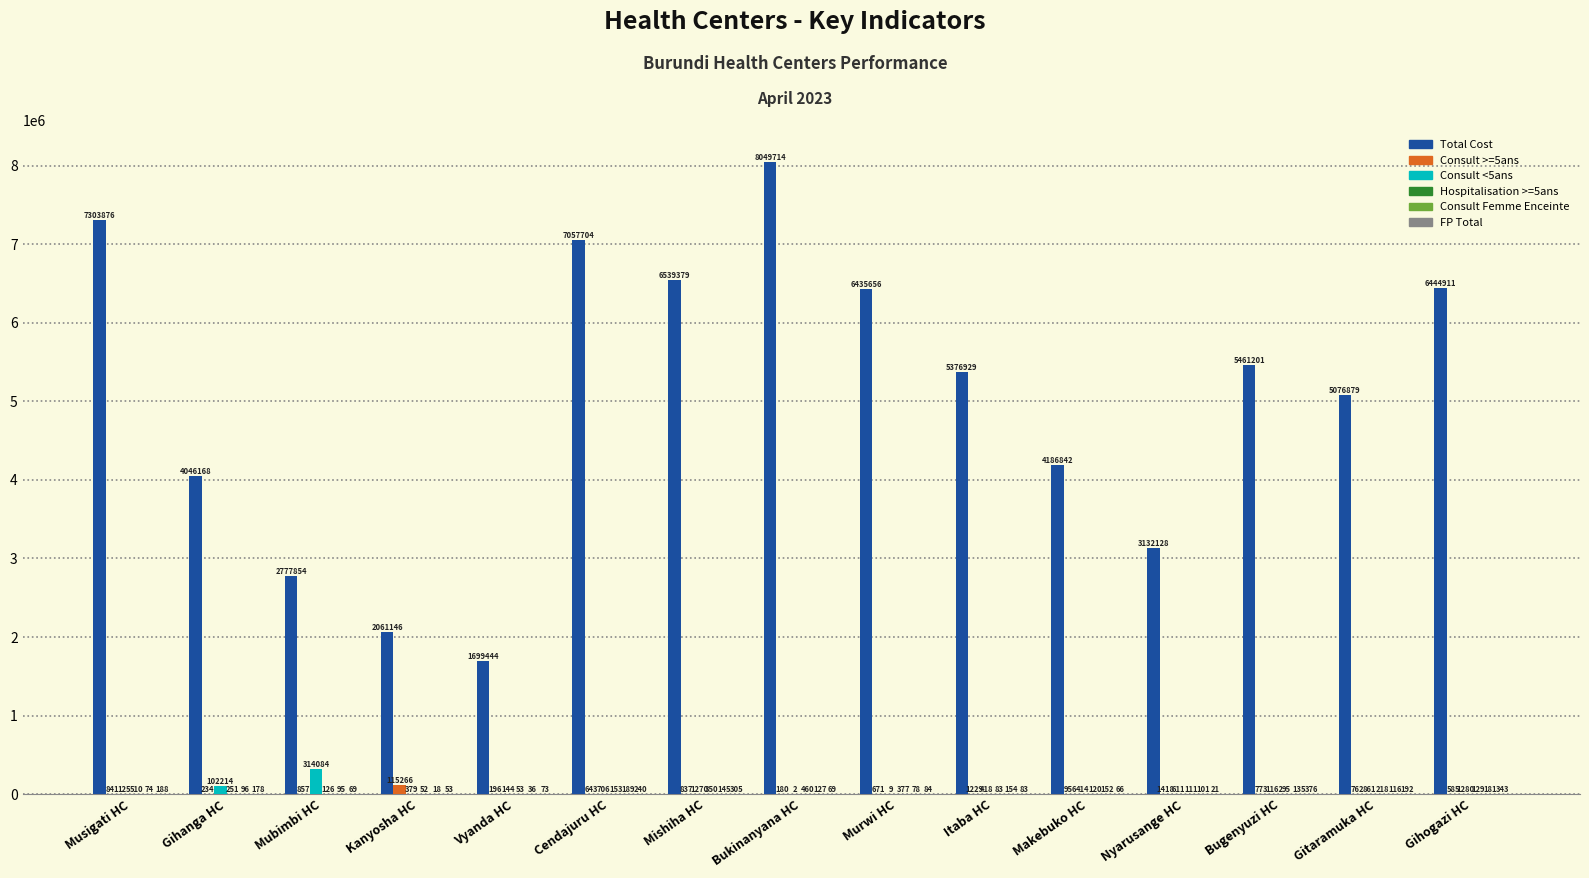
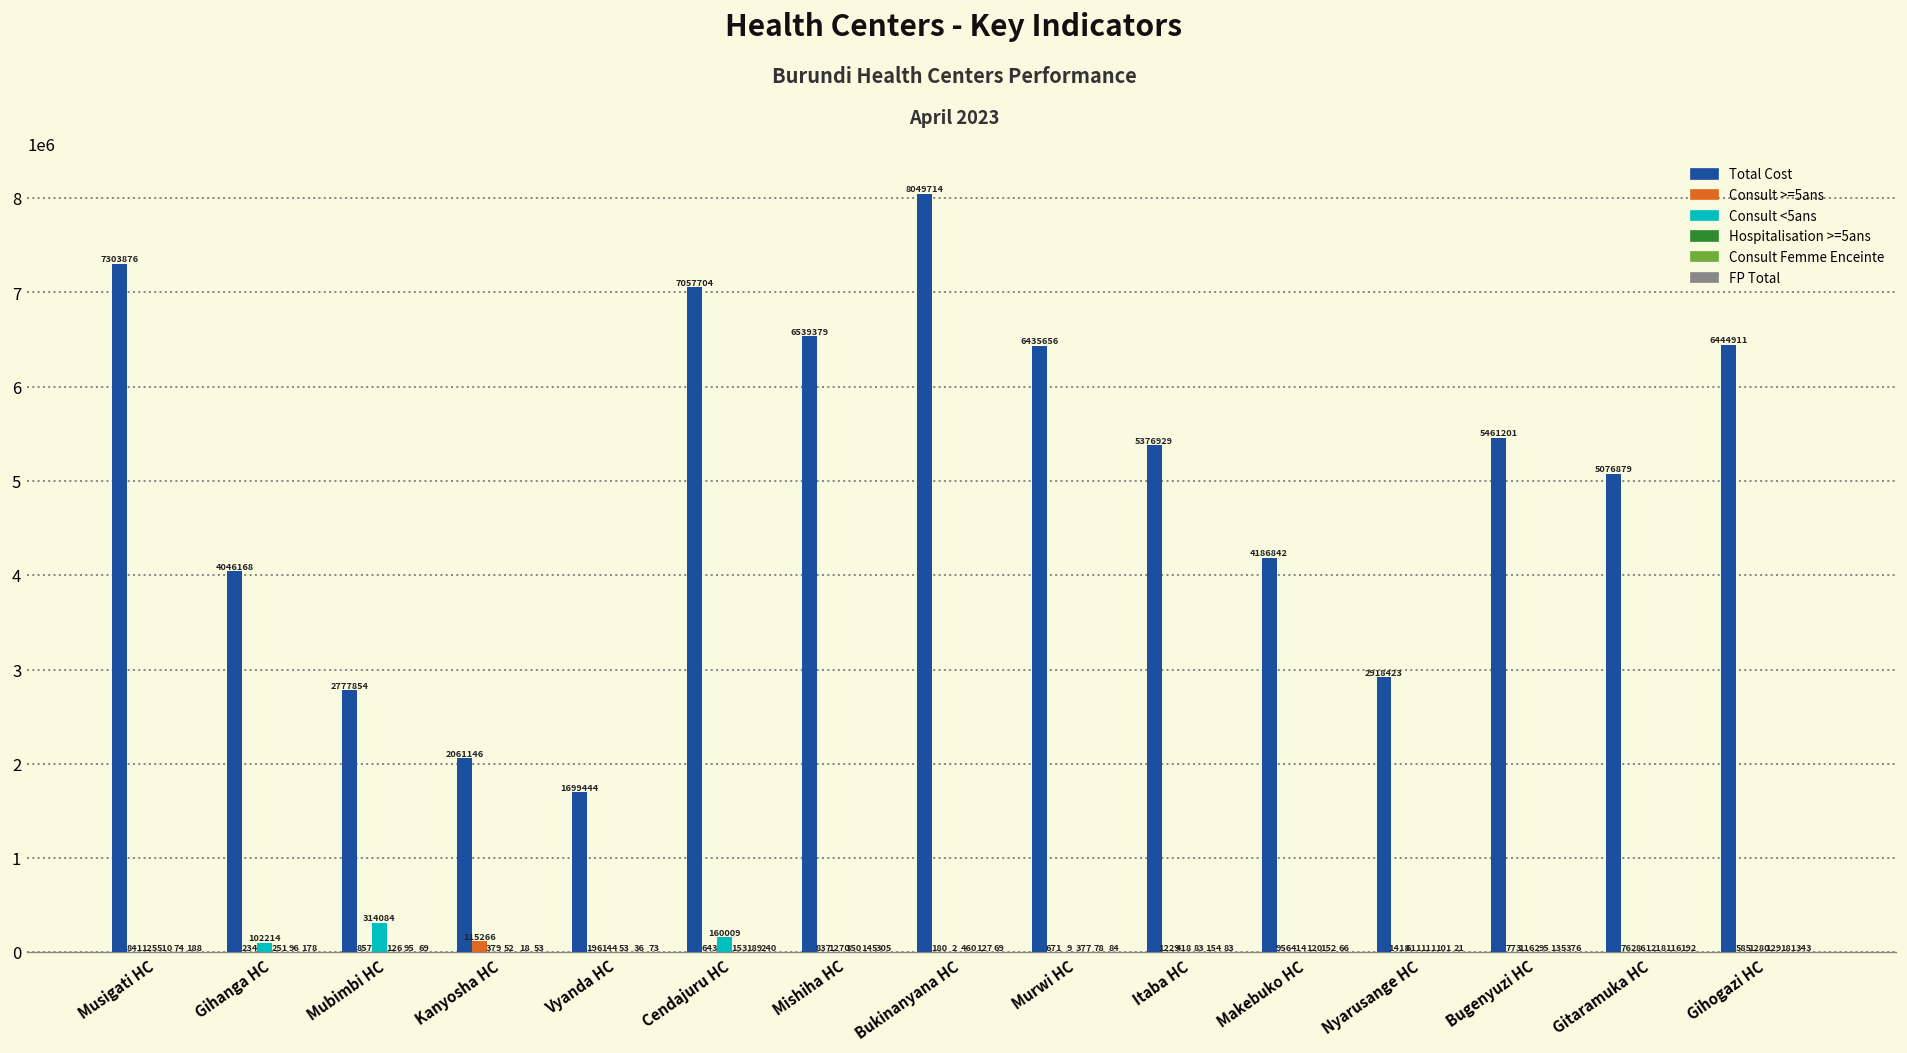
  {
    "Total Cost": {
      "Musigati HC": 7303876,
      "Gihanga HC": 4046168,
      "Mubimbi HC": 2777854,
      "Kanyosha HC": 2061146,
      "Vyanda HC": 1699444,
      "Cendajuru HC": 7057704,
      "Mishiha HC": 6539379,
      "Bukinanyana HC": 8049714,
      "Murwi HC": 6435656,
      "Itaba HC": 5376929,
      "Makebuko HC": 4186842,
-     "Nyarusange HC": 3132128,
+     "Nyarusange HC": 2918423,
      "Bugenyuzi HC": 5461201,
      "Gitaramuka HC": 5076879,
      "Gihogazi HC": 6444911
    },
    "Consult >=5ans": {
      "Musigati HC": 841,
      "Gihanga HC": 234,
      "Mubimbi HC": 857,
      "Kanyosha HC": 115266,
      "Vyanda HC": 196,
      "Cendajuru HC": 643,
      "Bukinanyana HC": 180,
      "Murwi HC": 671,
      "Makebuko HC": 956,
      "Gitaramuka HC": 762
    },
    "Consult <5ans": {
      "Musigati HC": 125,
      "Gihanga HC": 102214,
      "Mubimbi HC": 314084,
      "Kanyosha HC": 379,
      "Vyanda HC": 144,
-     "Cendajuru HC": 706,
+     "Cendajuru HC": 160009,
      "Bukinanyana HC": 2,
      "Murwi HC": 9,
      "Makebuko HC": 414,
      "Gitaramuka HC": 861
    },
    "Hospitalisation >=5ans": {
      "Musigati HC": 510,
      "Gihanga HC": 251,
      "Mubimbi HC": 126,
      "Kanyosha HC": 52,
      "Vyanda HC": 53,
      "Cendajuru HC": 153,
      "Bukinanyana HC": 460,
      "Murwi HC": 377,
      "Itaba HC": 83,
      "Makebuko HC": 120,
      "Nyarusange HC": 111,
      "Bugenyuzi HC": 95,
      "Gitaramuka HC": 218
    },
    "Consult Femme Enceinte": {
      "Musigati HC": 74,
      "Gihanga HC": 96,
      "Mubimbi HC": 95,
      "Kanyosha HC": 18,
      "Vyanda HC": 36,
      "Cendajuru HC": 189,
      "Mishiha HC": 145,
      "Bukinanyana HC": 127,
      "Murwi HC": 78,
      "Itaba HC": 154,
      "Makebuko HC": 152,
      "Nyarusange HC": 101,
      "Bugenyuzi HC": 135,
      "Gitaramuka HC": 116,
      "Gihogazi HC": 181
    },
    "FP Total": {
      "Musigati HC": 188,
      "Gihanga HC": 178,
      "Mubimbi HC": 69,
      "Kanyosha HC": 53,
      "Vyanda HC": 73,
      "Cendajuru HC": 240,
      "Mishiha HC": 305,
      "Bukinanyana HC": 69,
      "Murwi HC": 84,
      "Itaba HC": 83,
      "Makebuko HC": 66,
      "Nyarusange HC": 21,
      "Bugenyuzi HC": 376,
      "Gitaramuka HC": 192,
      "Gihogazi HC": 343
    }
  }
